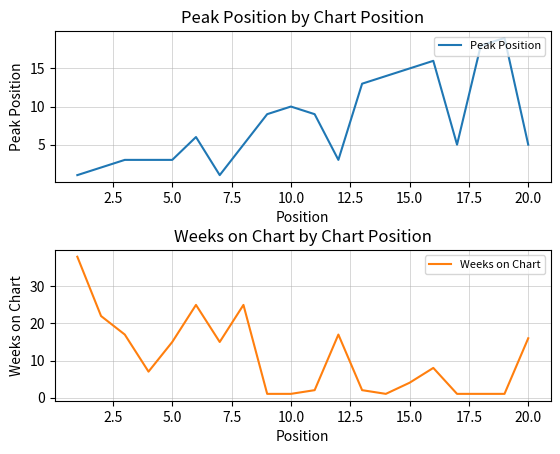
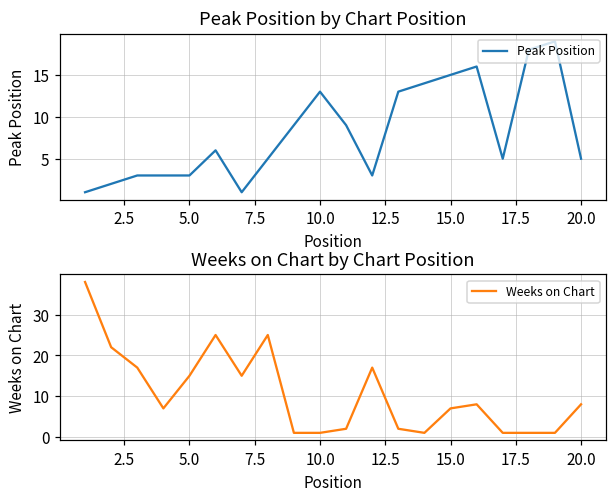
  {
    "Peak Position by Chart Position": {
      "5.0": 3,
-     "10.0": 10,
+     "10.0": 13,
      "15.0": 15,
      "20.0": 5
    },
    "Weeks on Chart by Chart Position": {
      "5.0": 15,
      "10.0": 1,
-     "15.0": 4,
-     "20.0": 16
+     "15.0": 7,
+     "20.0": 8
    }
  }
